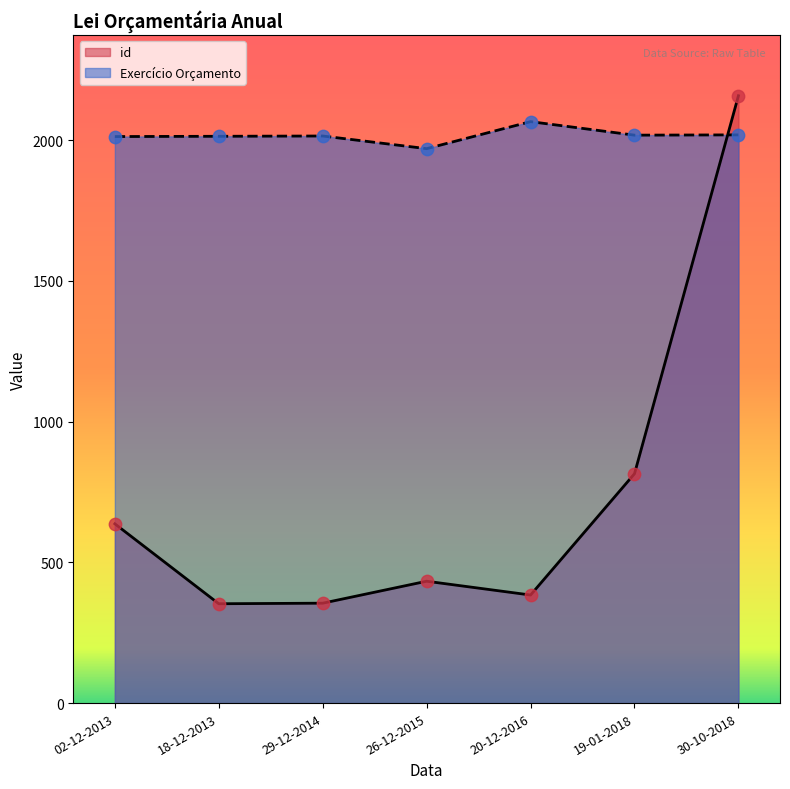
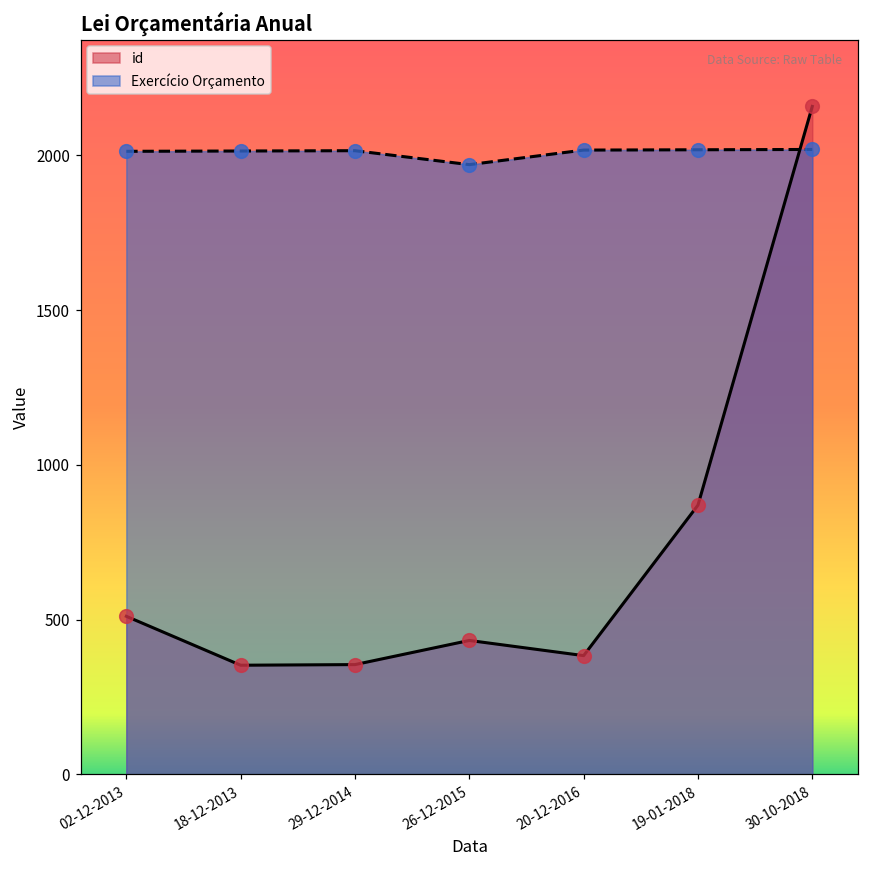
  {
    "id": {
-     "02-12-2013": 640,
+     "02-12-2013": 510,
      "18-12-2013": 350,
      "29-12-2014": 360,
      "26-12-2015": 430,
      "20-12-2016": 380,
-     "19-01-2018": 820,
+     "19-01-2018": 870,
      "30-10-2018": 2160
    },
    "Exercício Orçamento": {
      "02-12-2013": 2010,
      "18-12-2013": 2010,
      "29-12-2014": 2020,
      "26-12-2015": 1970,
-     "20-12-2016": 2070,
+     "20-12-2016": 2020,
      "19-01-2018": 2020,
      "30-10-2018": 2020
    }
  }
